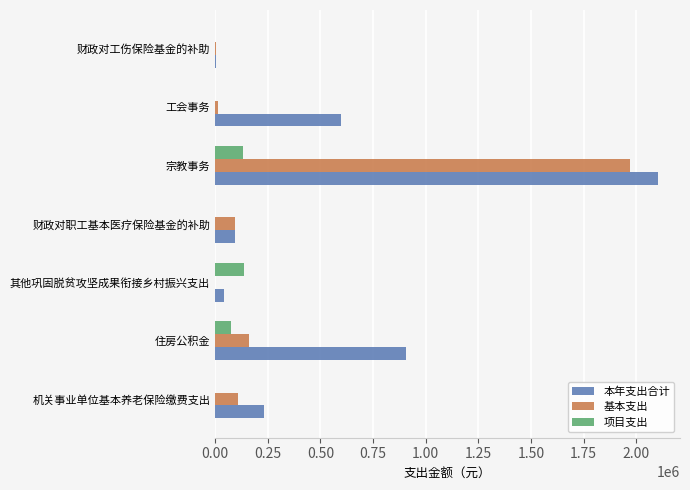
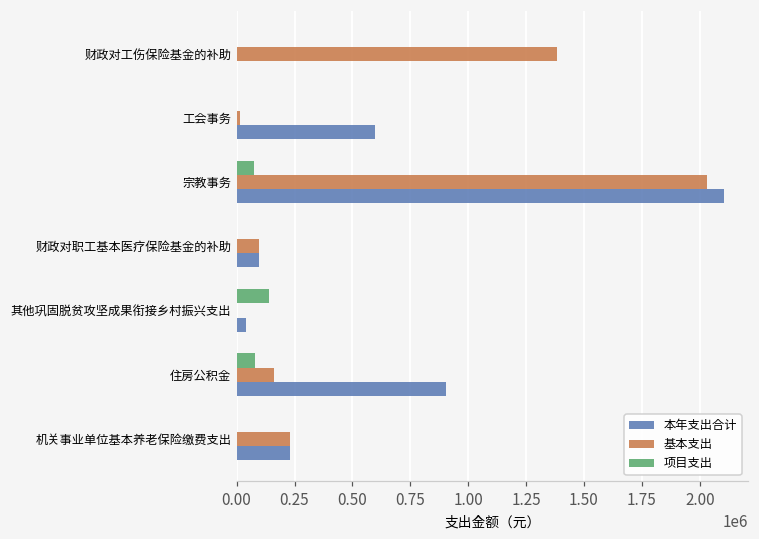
  {
    "本年支出合计": {
      "工会事务": 600000,
      "宗教事务": 2100000,
      "财政对职工基本医疗保险基金的补助": 100000,
      "其他巩固脱贫攻坚成果衔接乡村振兴支出": 40000,
      "住房公积金": 910000,
      "机关事业单位基本养老保险缴费支出": 230000
    },
    "基本支出": {
-     "财政对工伤保险基金的补助": 0,
+     "财政对工伤保险基金的补助": 1380000,
      "工会事务": 20000,
-     "宗教事务": 1970000,
+     "宗教事务": 2030000,
      "财政对职工基本医疗保险基金的补助": 100000,
      "其他巩固脱贫攻坚成果衔接乡村振兴支出": 0,
      "住房公积金": 160000,
-     "机关事业单位基本养老保险缴费支出": 110000
+     "机关事业单位基本养老保险缴费支出": 230000
    },
    "项目支出": {
      "财政对工伤保险基金的补助": 0,
      "工会事务": 0,
-     "宗教事务": 130000,
+     "宗教事务": 70000,
      "财政对职工基本医疗保险基金的补助": 0,
      "其他巩固脱贫攻坚成果衔接乡村振兴支出": 140000,
      "住房公积金": 80000,
      "机关事业单位基本养老保险缴费支出": 0
    }
  }
